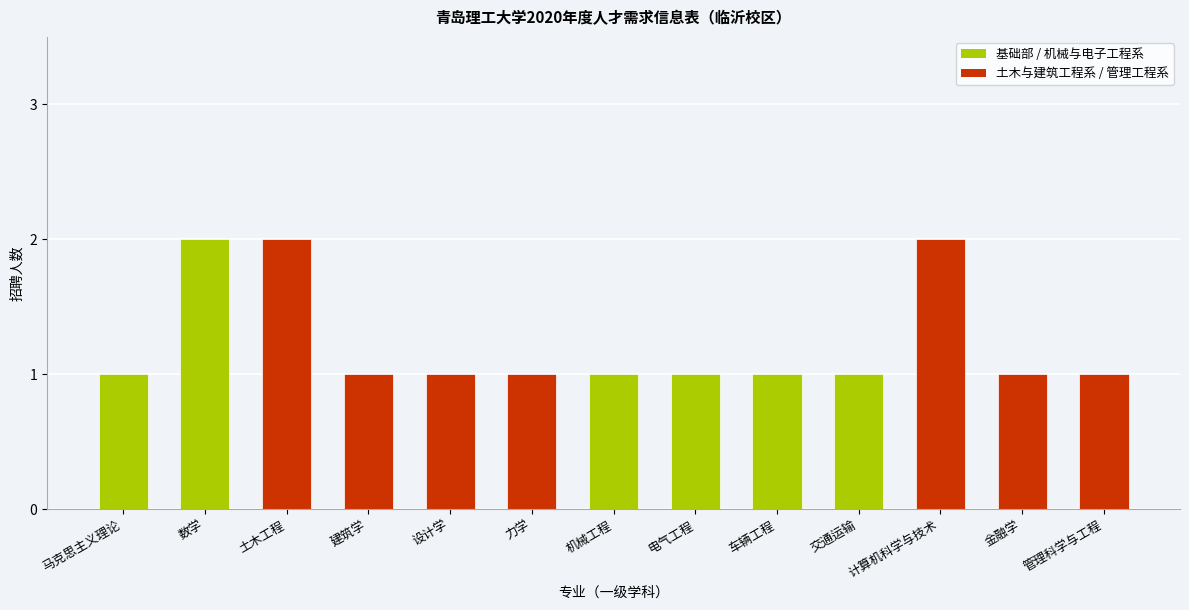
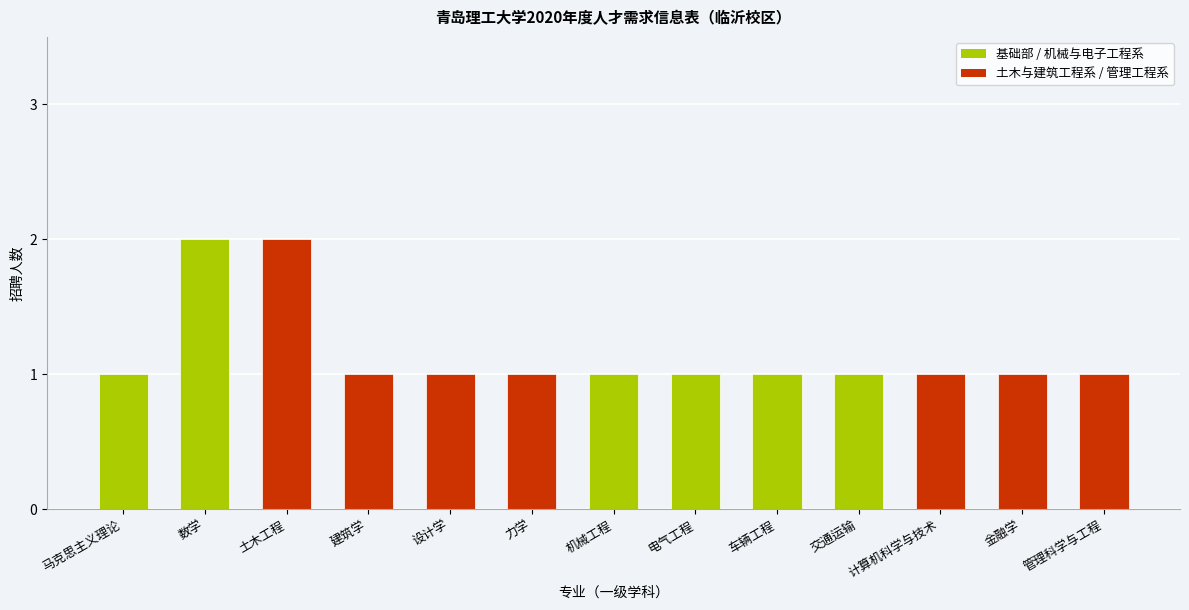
  {
    "马克思主义理论": 1,
    "数学": 2,
    "土木工程": 2,
    "建筑学": 1,
    "设计学": 1,
    "力学": 1,
    "机械工程": 1,
    "电气工程": 1,
    "车辆工程": 1,
    "交通运输": 1,
-   "计算机科学与技术": 2,
+   "计算机科学与技术": 1,
    "金融学": 1,
    "管理科学与工程": 1
  }
